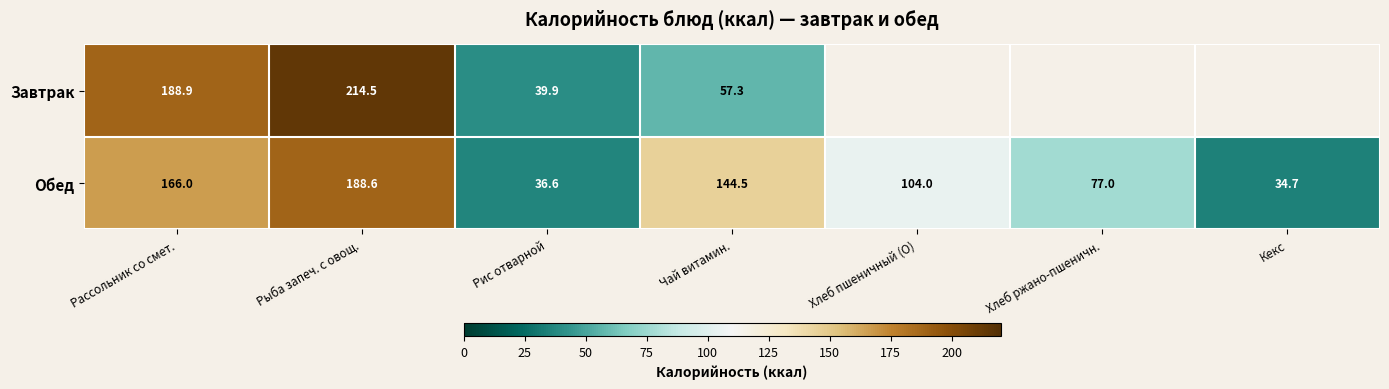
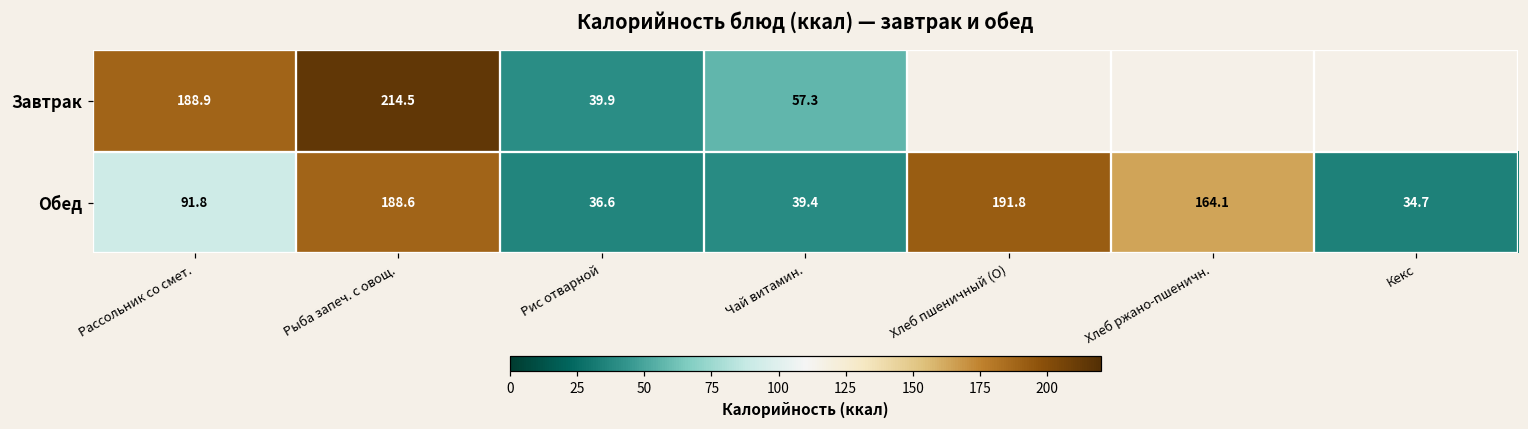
  {
    "Завтрак": {
      "Рассольник со смет.": 188.9,
      "Рыба запеч. с овощ.": 214.5,
      "Рис отварной": 39.9,
      "Чай витамин.": 57.3
    },
    "Обед": {
-     "Рассольник со смет.": 166.0,
+     "Рассольник со смет.": 91.8,
      "Рыба запеч. с овощ.": 188.6,
      "Рис отварной": 36.6,
-     "Чай витамин.": 144.5,
-     "Хлеб пшеничный (О)": 104.0,
-     "Хлеб ржано-пшеничн.": 77.0,
+     "Чай витамин.": 39.4,
+     "Хлеб пшеничный (О)": 191.8,
+     "Хлеб ржано-пшеничн.": 164.1,
      "Кекс": 34.7
    }
  }
